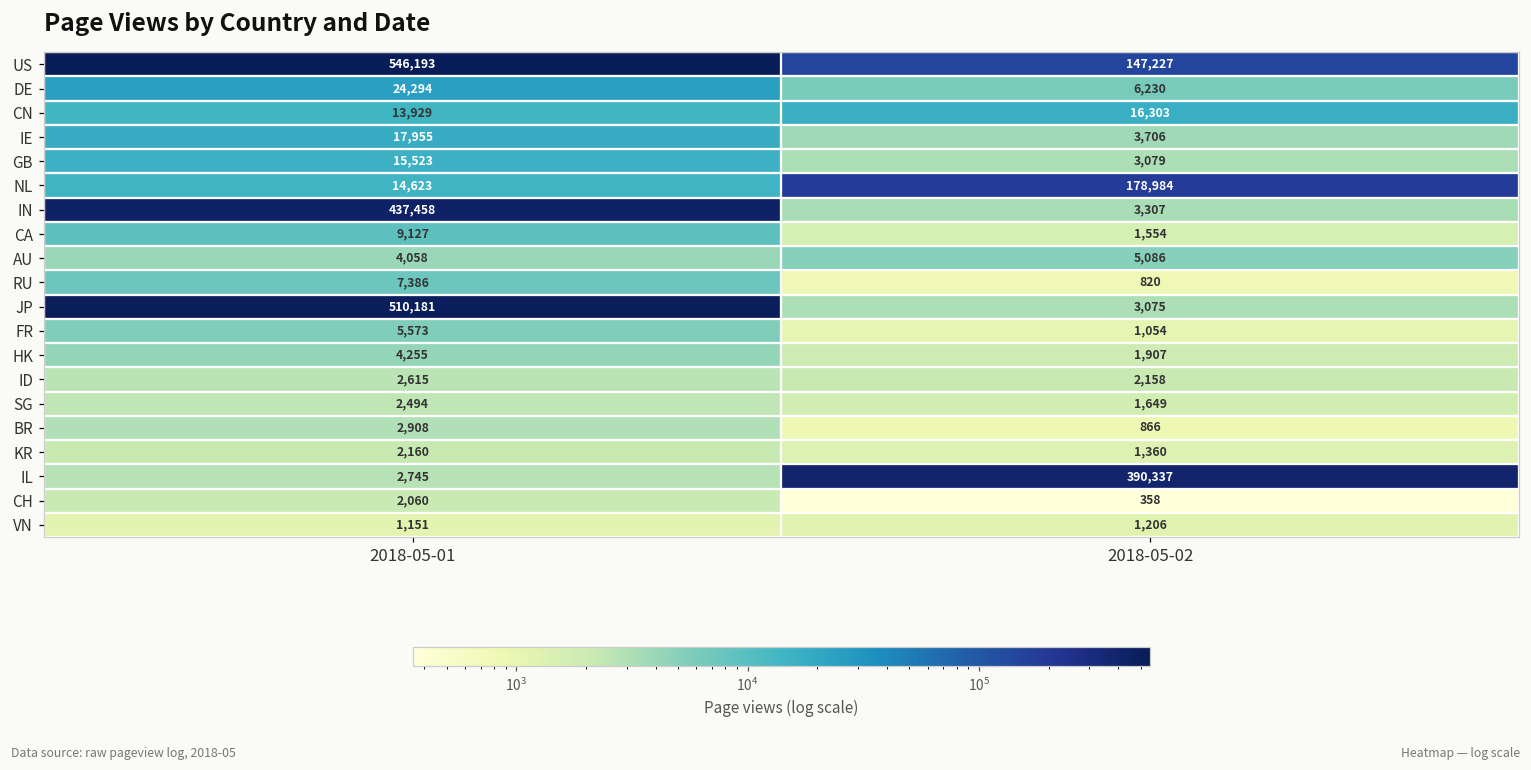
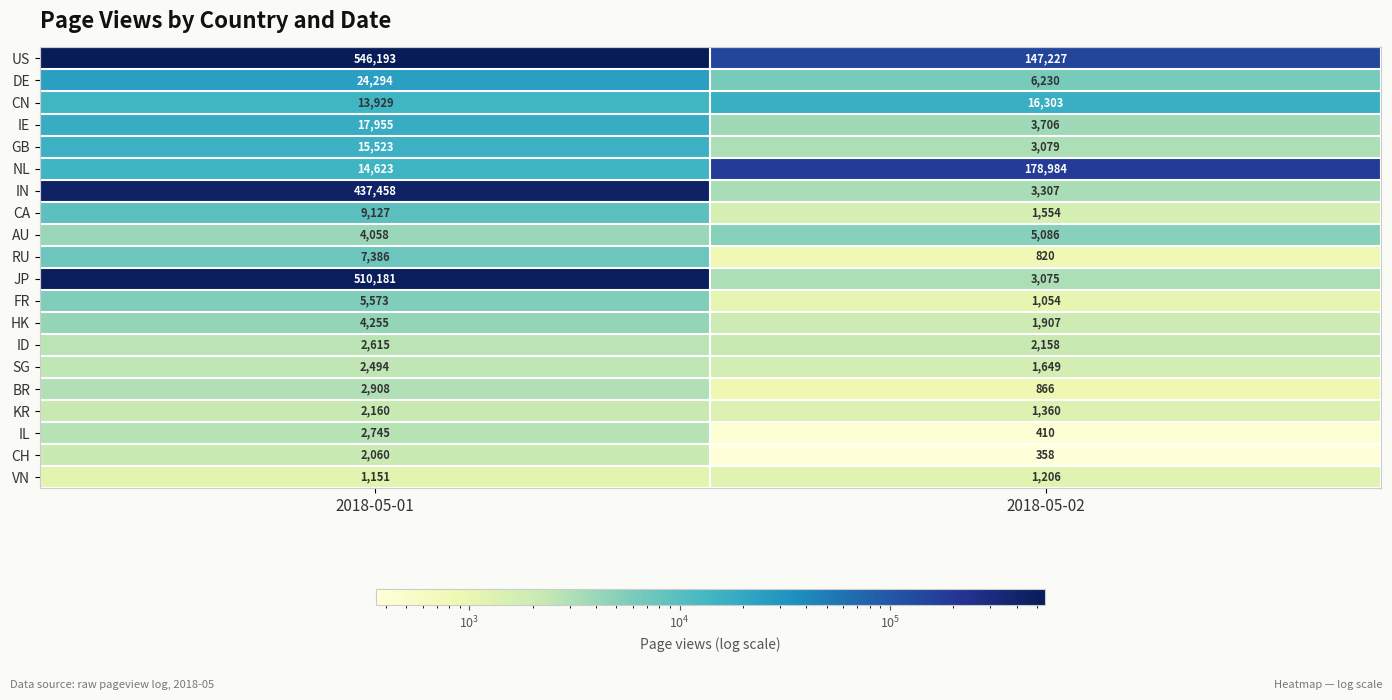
  {
    "US": {
      "2018-05-01": "546,193",
      "2018-05-02": "147,227"
    },
    "DE": {
      "2018-05-01": "24,294",
      "2018-05-02": "6,230"
    },
    "CN": {
      "2018-05-01": "13,929",
      "2018-05-02": "16,303"
    },
    "IE": {
      "2018-05-01": "17,955",
      "2018-05-02": "3,706"
    },
    "GB": {
      "2018-05-01": "15,523",
      "2018-05-02": "3,079"
    },
    "NL": {
      "2018-05-01": "14,623",
      "2018-05-02": "178,984"
    },
    "IN": {
      "2018-05-01": "437,458",
      "2018-05-02": "3,307"
    },
    "CA": {
      "2018-05-01": "9,127",
      "2018-05-02": "1,554"
    },
    "AU": {
      "2018-05-01": "4,058",
      "2018-05-02": "5,086"
    },
    "RU": {
      "2018-05-01": "7,386",
      "2018-05-02": "820"
    },
    "JP": {
      "2018-05-01": "510,181",
      "2018-05-02": "3,075"
    },
    "FR": {
      "2018-05-01": "5,573",
      "2018-05-02": "1,054"
    },
    "HK": {
      "2018-05-01": "4,255",
      "2018-05-02": "1,907"
    },
    "ID": {
      "2018-05-01": "2,615",
      "2018-05-02": "2,158"
    },
    "SG": {
      "2018-05-01": "2,494",
      "2018-05-02": "1,649"
    },
    "BR": {
      "2018-05-01": "2,908",
      "2018-05-02": "866"
    },
    "KR": {
      "2018-05-01": "2,160",
      "2018-05-02": "1,360"
    },
    "IL": {
      "2018-05-01": "2,745",
-     "2018-05-02": "390,337"
+     "2018-05-02": "410"
    },
    "CH": {
      "2018-05-01": "2,060",
      "2018-05-02": "358"
    },
    "VN": {
      "2018-05-01": "1,151",
      "2018-05-02": "1,206"
    }
  }
